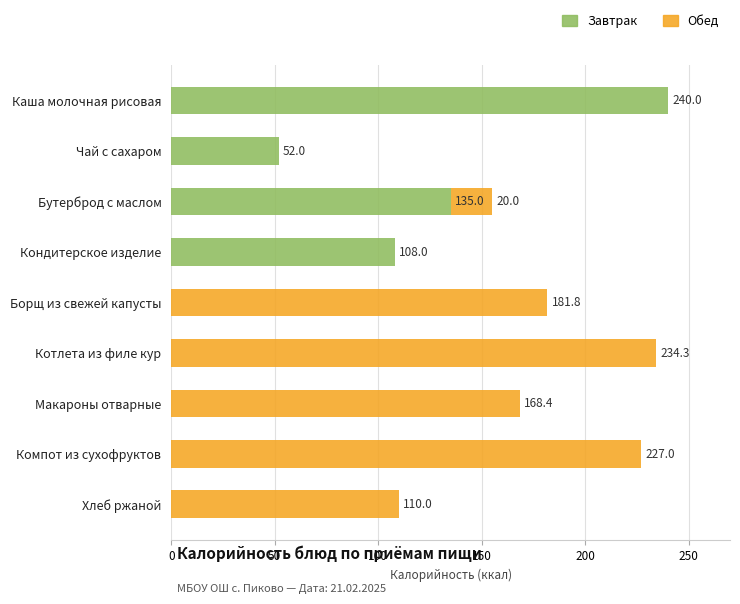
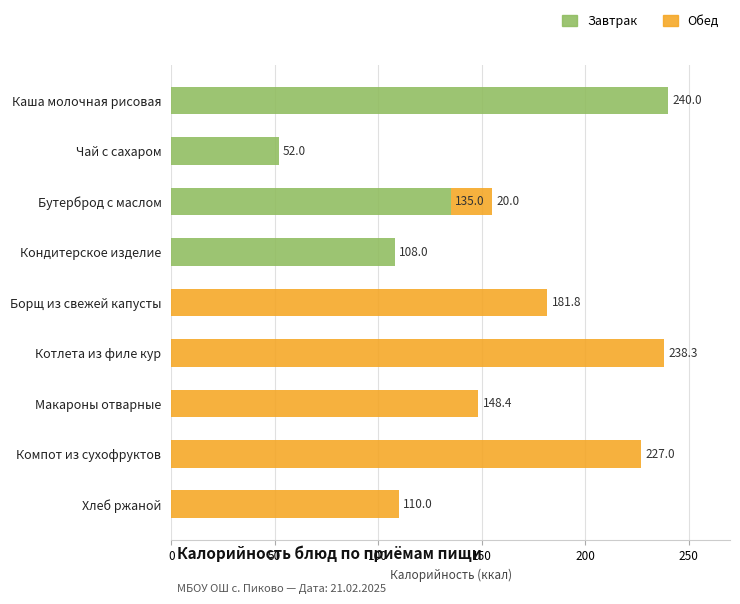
  {
    "Завтрак": {
      "Каша молочная рисовая": 240.0,
      "Чай с сахаром": 52.0,
      "Бутерброд с маслом": 135.0,
      "Кондитерское изделие": 108.0
    },
    "Обед": {
      "Бутерброд с маслом": 20.0,
      "Борщ из свежей капусты": 181.8,
-     "Котлета из филе кур": 234.3,
-     "Макароны отварные": 168.4,
+     "Котлета из филе кур": 238.3,
+     "Макароны отварные": 148.4,
      "Компот из сухофруктов": 227.0,
      "Хлеб ржаной": 110.0
    }
  }
